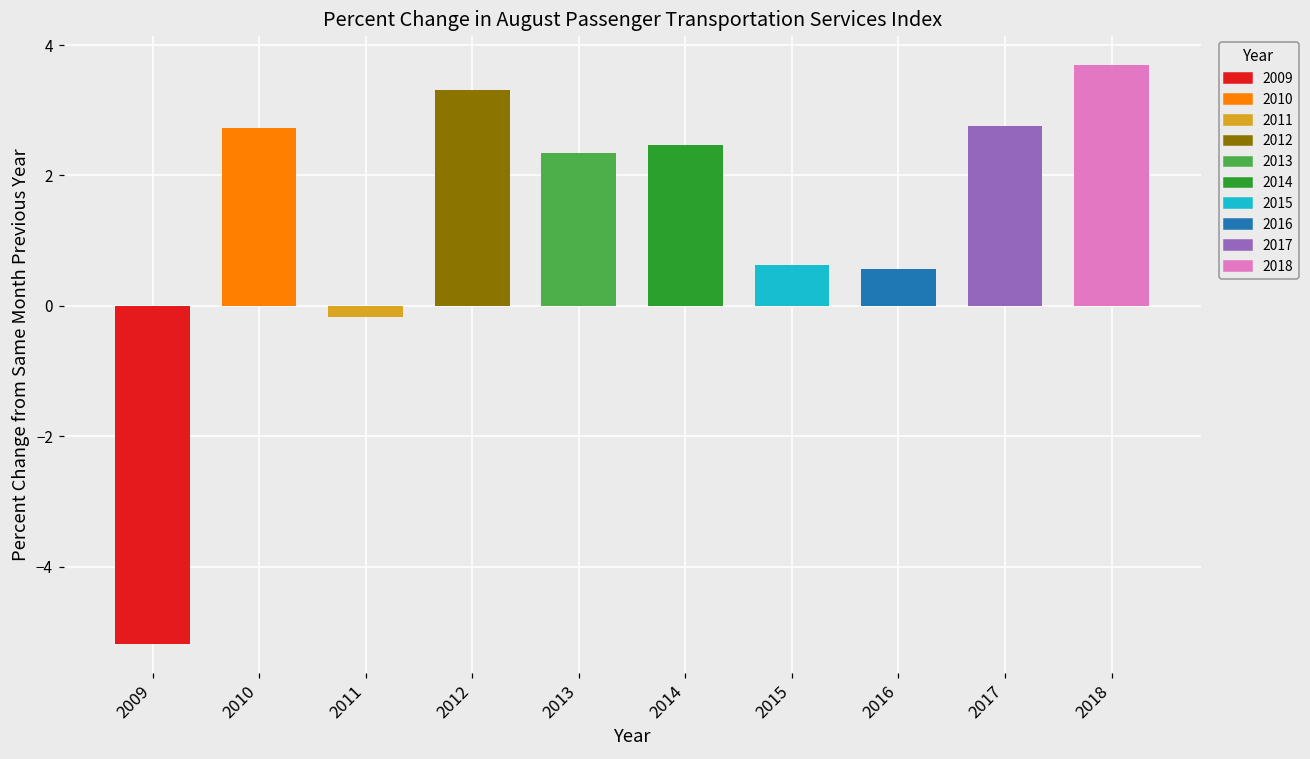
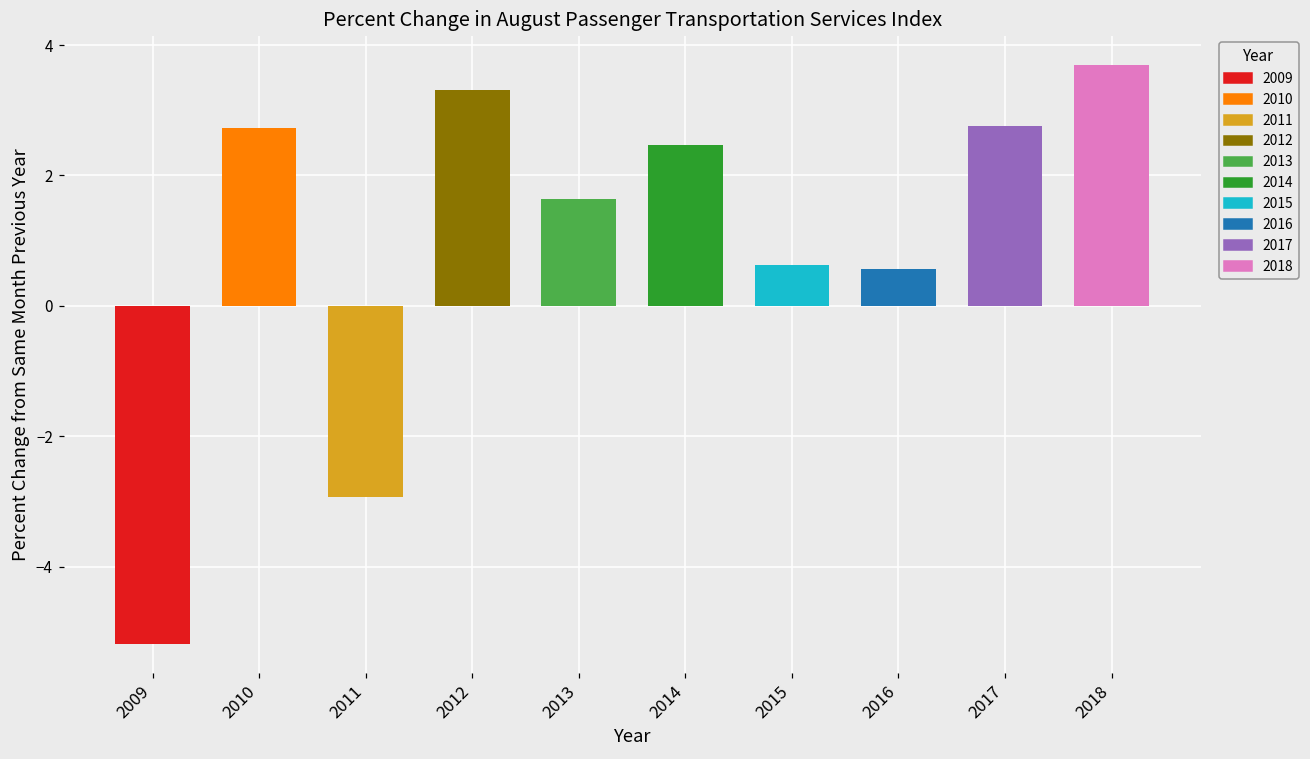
  {
    "2009": -5.2,
    "2010": 2.7,
-   "2011": -0.2,
+   "2011": -2.9,
    "2012": 3.3,
-   "2013": 2.3,
+   "2013": 1.6,
    "2014": 2.5,
    "2015": 0.6,
    "2016": 0.6,
    "2017": 2.8,
    "2018": 3.7
  }
